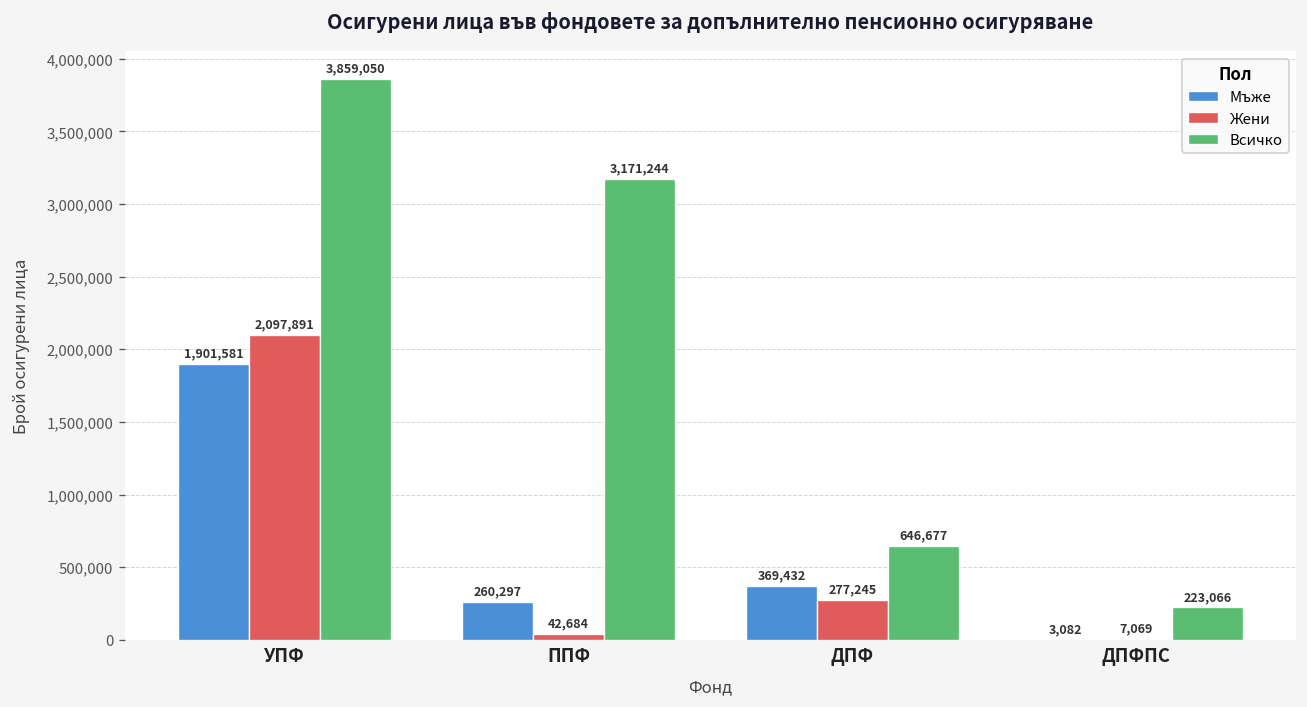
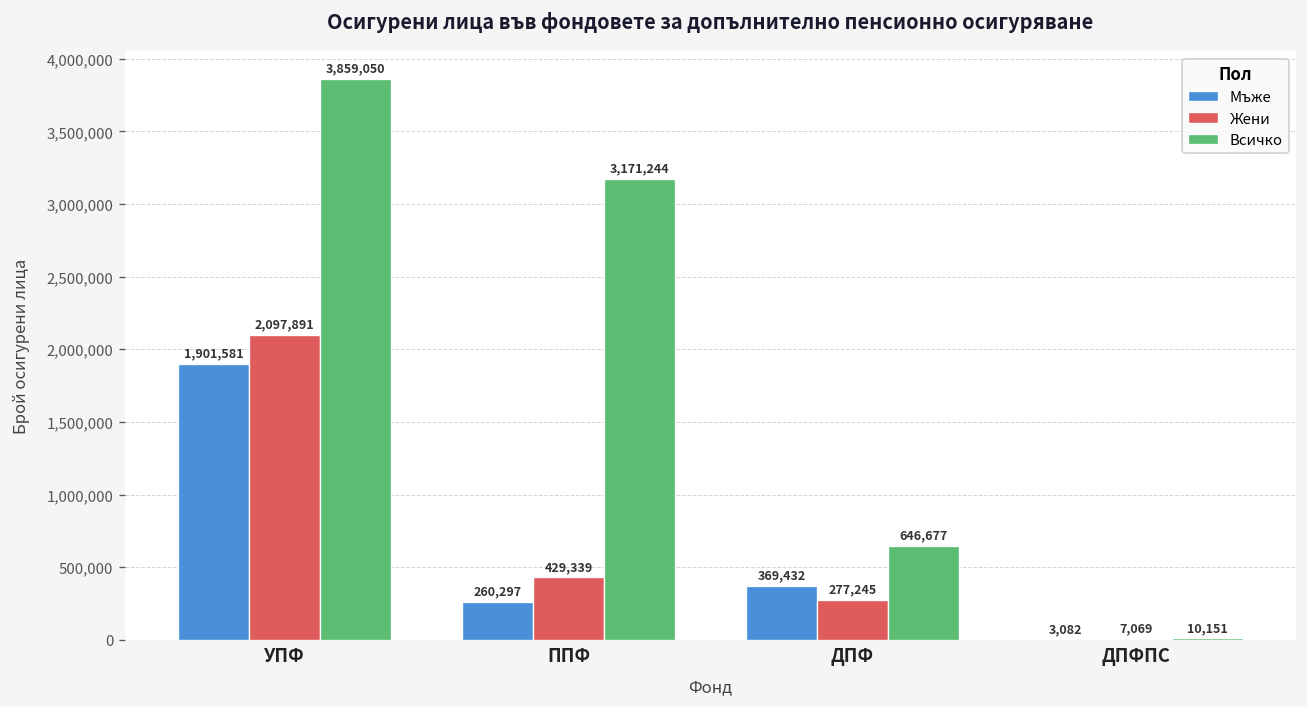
  {
    "Мъже": {
      "УПФ": "1,901,581",
      "ППФ": "260,297",
      "ДПФ": "369,432",
      "ДПФПС": "3,082"
    },
    "Жени": {
      "УПФ": "2,097,891",
-     "ППФ": "42,684",
+     "ППФ": "429,339",
      "ДПФ": "277,245",
      "ДПФПС": "7,069"
    },
    "Всичко": {
      "УПФ": "3,859,050",
      "ППФ": "3,171,244",
      "ДПФ": "646,677",
-     "ДПФПС": "223,066"
+     "ДПФПС": "10,151"
    }
  }
